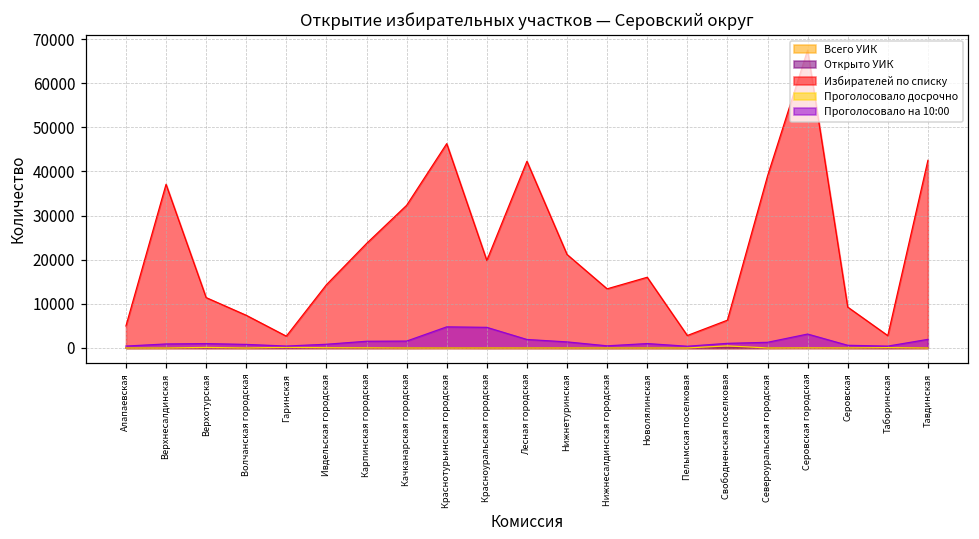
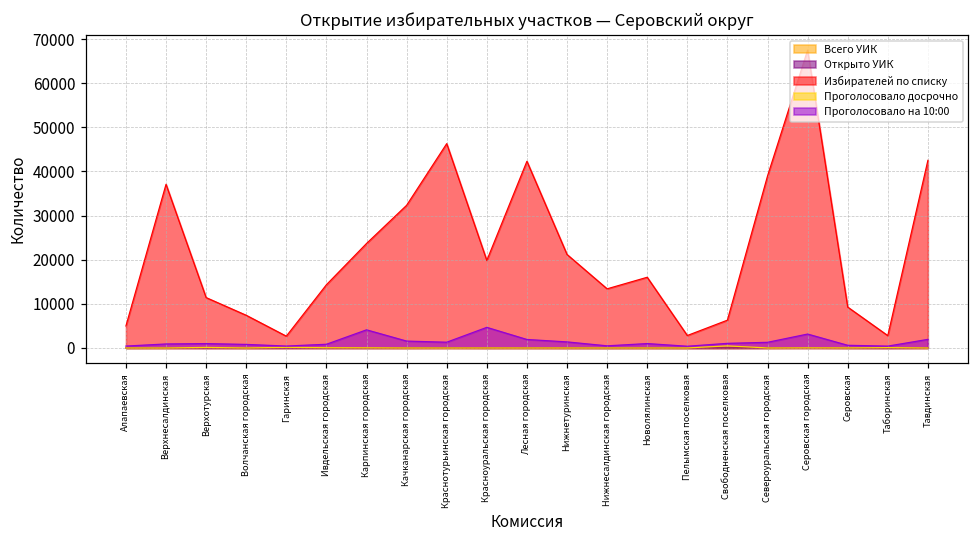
  {
    "Избирателей по списку": {
      "Алапаевская": 5000,
      "Верхнесалдинская": 37000,
      "Верхотурская": 11000,
      "Волчанская городская": 7000,
      "Гаринская": 3000,
      "Ивдельская городская": 14000,
      "Карпинская городская": 24000,
      "Качканарская городская": 32000,
      "Краснотурьинская городская": 46000,
      "Красноуральская городская": 20000,
      "Лесная городская": 42000,
      "Нижнетуринская": 21000,
      "Нижнесалдинская городская": 13000,
      "Новолялинская": 16000,
      "Пелымская поселковая": 3000,
      "Свободненская поселковая": 6000,
      "Североуральская городская": 39000,
      "Серовская": 9000,
      "Таборинская": 3000,
      "Тавдинская": 43000
    },
    "Проголосовало на 10:00": {
      "Верхнесалдинская": 1000,
      "Верхотурская": 1000,
      "Волчанская городская": 1000,
      "Ивдельская городская": 1000,
-     "Карпинская городская": 2000,
+     "Карпинская городская": 4000,
      "Качканарская городская": 2000,
-     "Краснотурьинская городская": 5000,
+     "Краснотурьинская городская": 1000,
      "Красноуральская городская": 5000,
      "Лесная городская": 2000,
      "Нижнетуринская": 1000,
      "Новолялинская": 1000,
      "Североуральская городская": 1000,
      "Серовская городская": 3000,
      "Тавдинская": 2000
    }
  }
